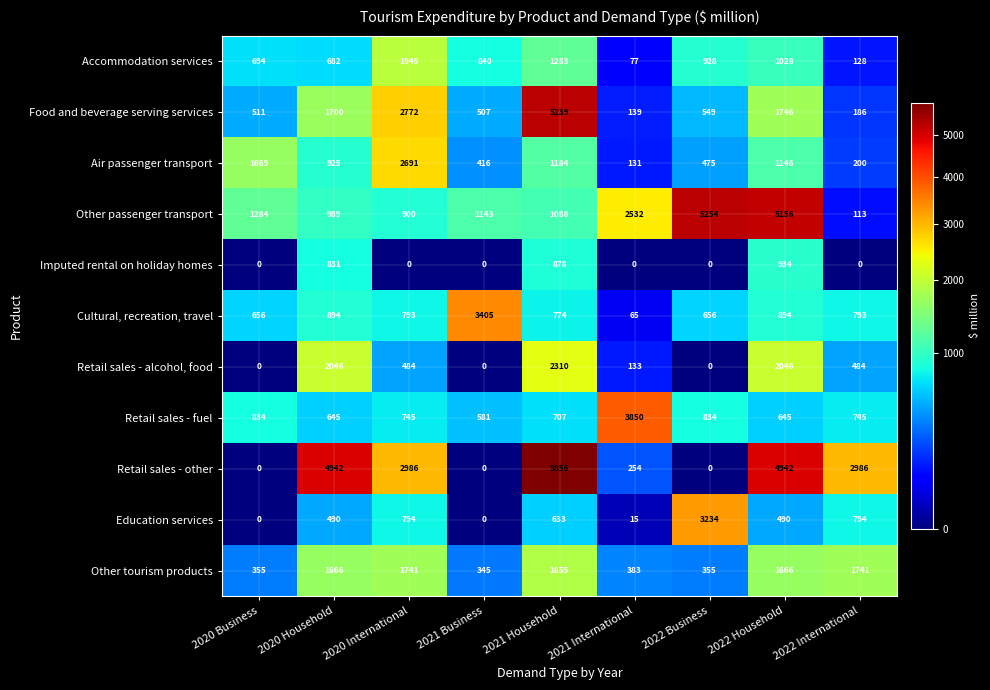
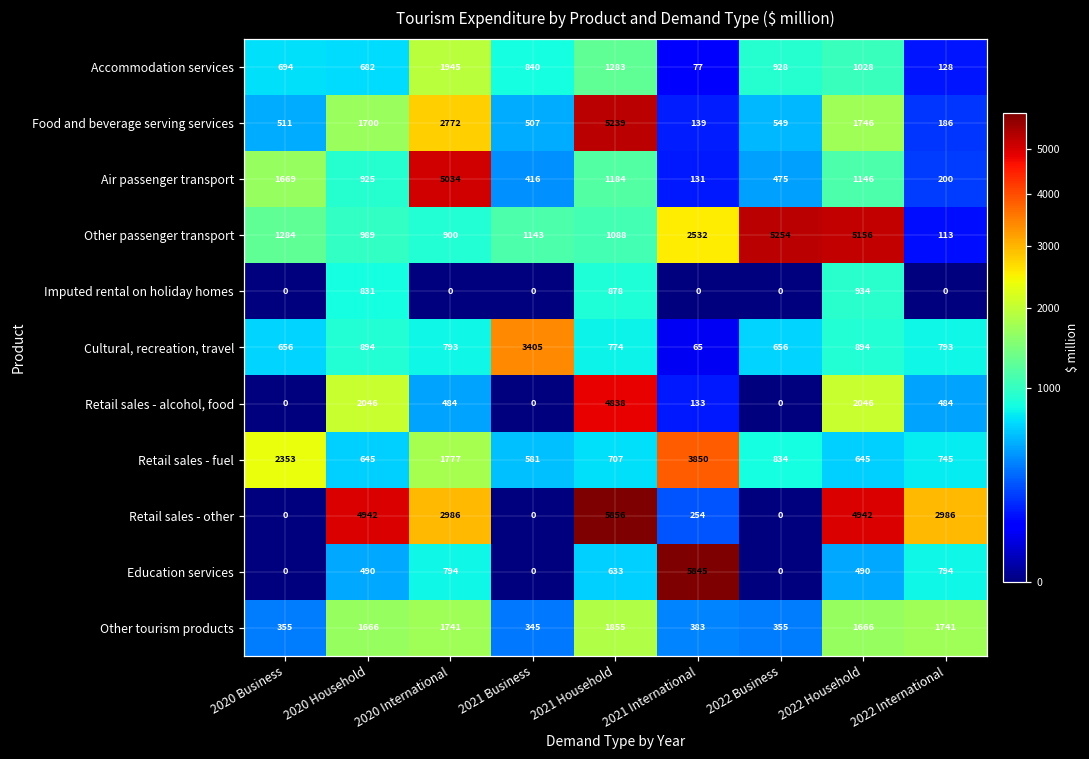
  {
    "Accommodation services": {
      "2020 Business": 694,
      "2020 Household": 682,
      "2020 International": 1945,
      "2021 Business": 840,
      "2021 Household": 1283,
      "2021 International": 77,
      "2022 Business": 928,
      "2022 Household": 1028,
      "2022 International": 128
    },
    "Food and beverage serving services": {
      "2020 Business": 511,
      "2020 Household": 1700,
      "2020 International": 2772,
      "2021 Business": 507,
      "2021 Household": 5239,
      "2021 International": 139,
      "2022 Business": 549,
      "2022 Household": 1746,
      "2022 International": 186
    },
    "Air passenger transport": {
      "2020 Business": 1669,
      "2020 Household": 925,
-     "2020 International": 2691,
+     "2020 International": 5034,
      "2021 Business": 416,
      "2021 Household": 1184,
      "2021 International": 131,
      "2022 Business": 475,
      "2022 Household": 1146,
      "2022 International": 200
    },
    "Other passenger transport": {
      "2020 Business": 1284,
      "2020 Household": 989,
      "2020 International": 900,
      "2021 Business": 1143,
      "2021 Household": 1088,
      "2021 International": 2532,
      "2022 Business": 5254,
      "2022 Household": 5156,
      "2022 International": 113
    },
    "Imputed rental on holiday homes": {
      "2020 Business": 0,
      "2020 Household": 831,
      "2020 International": 0,
      "2021 Business": 0,
      "2021 Household": 878,
      "2021 International": 0,
      "2022 Business": 0,
      "2022 Household": 934,
      "2022 International": 0
    },
    "Cultural, recreation, travel": {
      "2020 Business": 656,
      "2020 Household": 894,
      "2020 International": 793,
      "2021 Business": 3405,
      "2021 Household": 774,
      "2021 International": 65,
      "2022 Business": 656,
      "2022 Household": 894,
      "2022 International": 793
    },
    "Retail sales - alcohol, food": {
      "2020 Business": 0,
      "2020 Household": 2046,
      "2020 International": 484,
      "2021 Business": 0,
-     "2021 Household": 2310,
+     "2021 Household": 4838,
      "2021 International": 133,
      "2022 Business": 0,
      "2022 Household": 2046,
      "2022 International": 484
    },
    "Retail sales - fuel": {
-     "2020 Business": 834,
+     "2020 Business": 2353,
      "2020 Household": 645,
-     "2020 International": 745,
+     "2020 International": 1777,
      "2021 Business": 581,
      "2021 Household": 707,
      "2021 International": 3850,
      "2022 Business": 834,
      "2022 Household": 645,
      "2022 International": 745
    },
    "Retail sales - other": {
      "2020 Business": 0,
      "2020 Household": 4942,
      "2020 International": 2986,
      "2021 Business": 0,
      "2021 Household": 5856,
      "2021 International": 254,
      "2022 Business": 0,
      "2022 Household": 4942,
      "2022 International": 2986
    },
    "Education services": {
      "2020 Business": 0,
      "2020 Household": 490,
      "2020 International": 794,
      "2021 Business": 0,
      "2021 Household": 633,
-     "2021 International": 15,
-     "2022 Business": 3234,
+     "2021 International": 5845,
+     "2022 Business": 0,
      "2022 Household": 490,
      "2022 International": 794
    },
    "Other tourism products": {
      "2020 Business": 355,
      "2020 Household": 1666,
      "2020 International": 1741,
      "2021 Business": 345,
      "2021 Household": 1855,
      "2021 International": 383,
      "2022 Business": 355,
      "2022 Household": 1666,
      "2022 International": 1741
    }
  }
